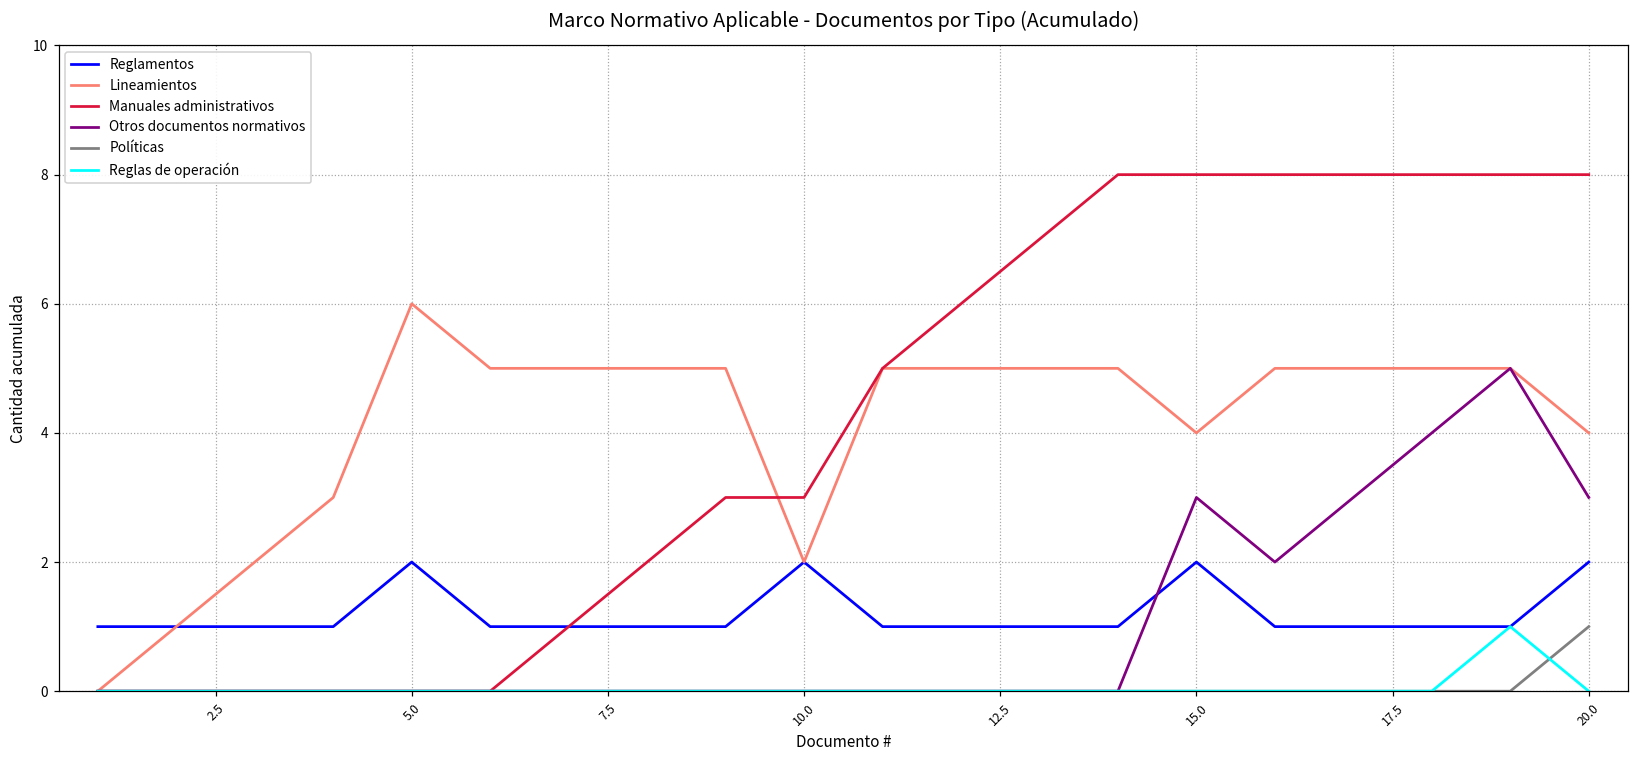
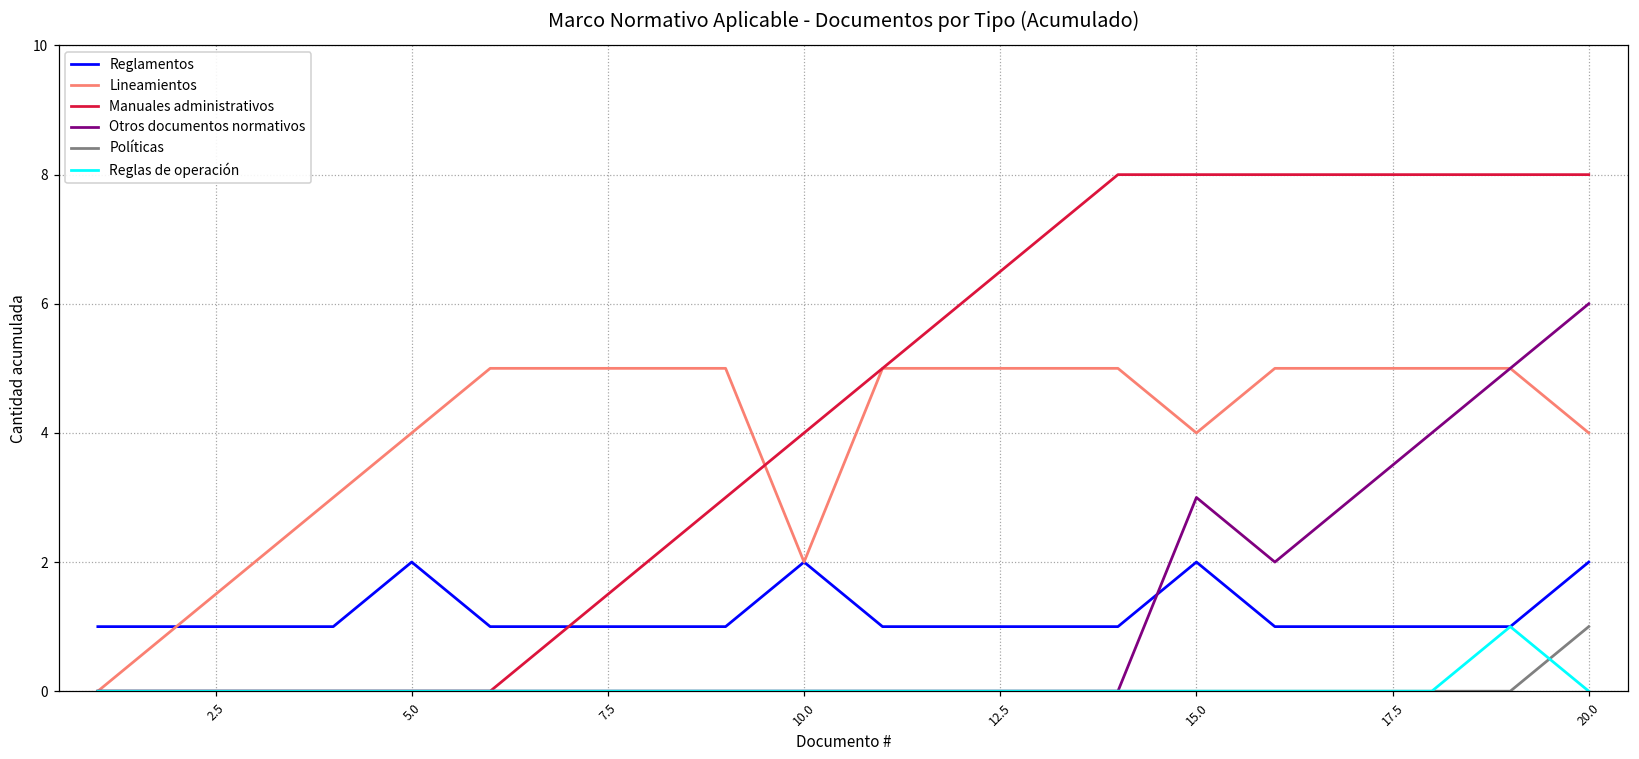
  {
    "Reglamentos": {
      "5.0": 2,
      "15.0": 2,
      "20.0": 2
    },
    "Lineamientos": {
-     "5.0": 6,
+     "5.0": 4,
      "15.0": 4,
      "20.0": 4
    },
    "Manuales administrativos": {
-     "10.0": 3,
+     "10.0": 4,
      "15.0": 8,
      "20.0": 8
    },
    "Otros documentos normativos": {
      "15.0": 3,
-     "20.0": 3
+     "20.0": 6
    },
    "Políticas": {
      "20.0": 1
    },
    "Reglas de operación": {
      "20.0": 0
    }
  }
